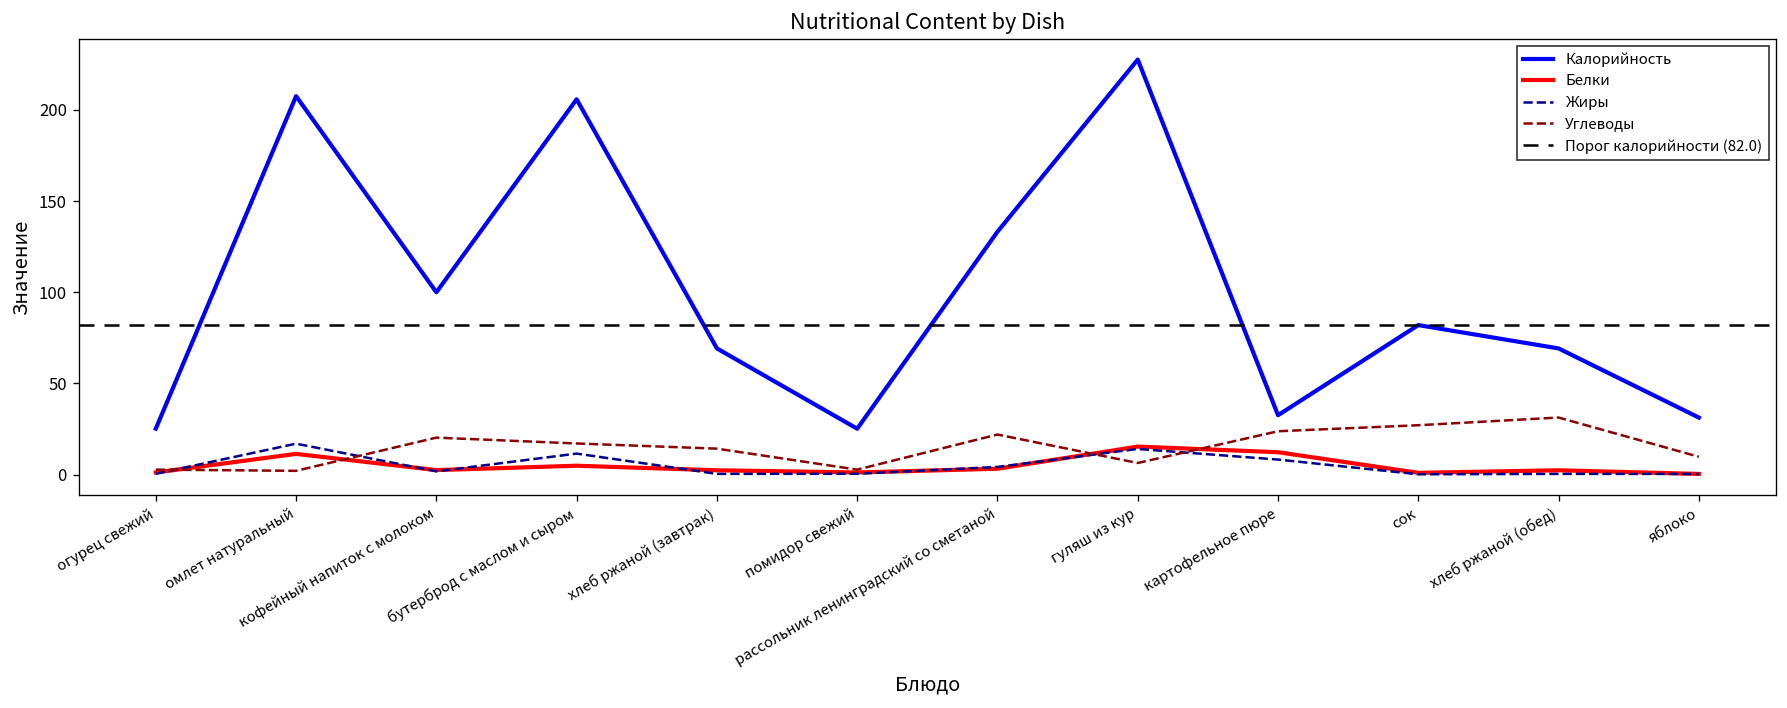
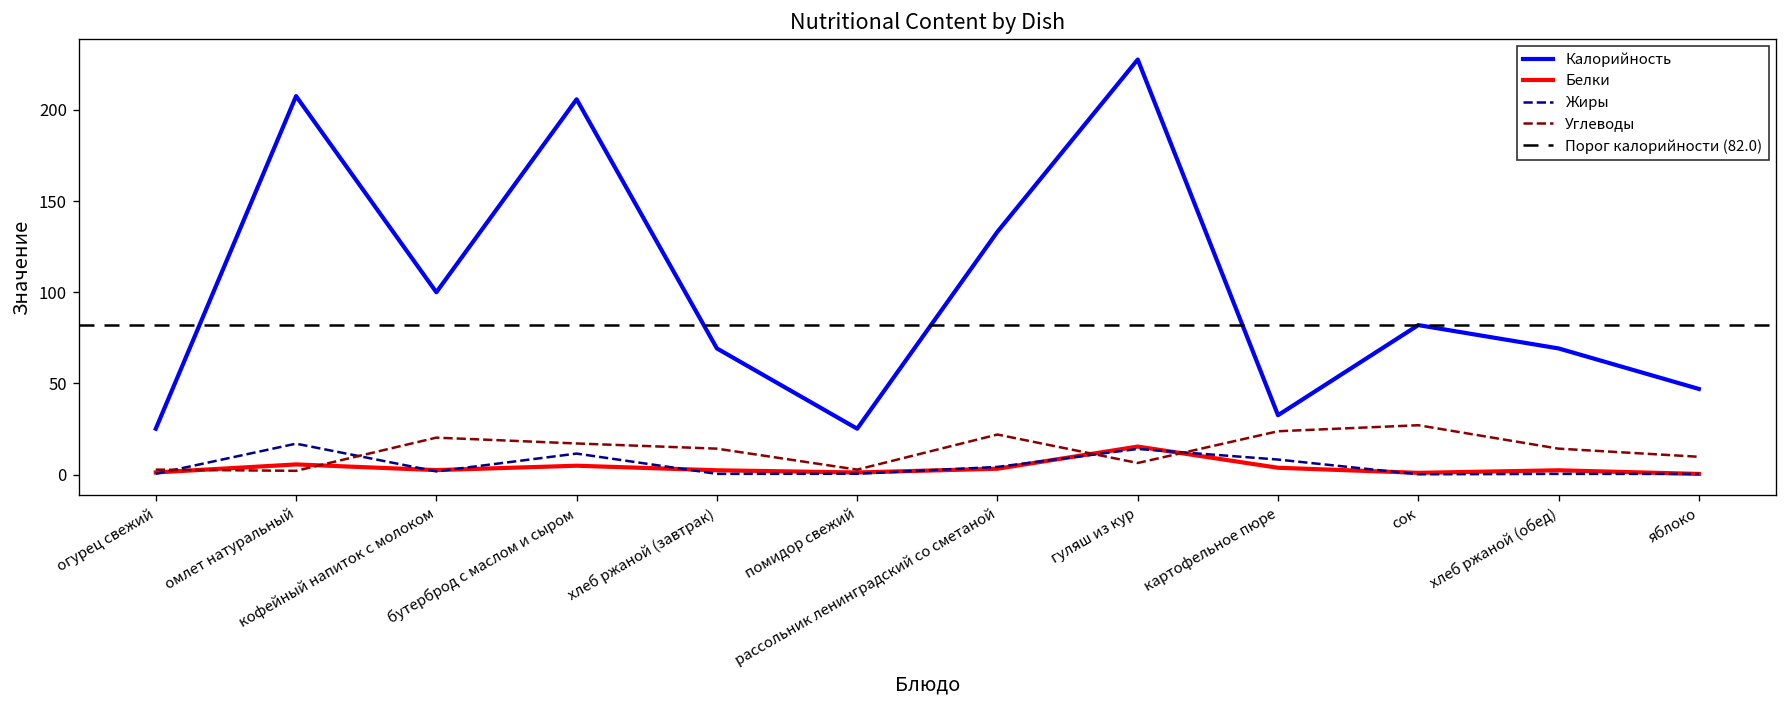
  {
    "Калорийность": {
      "огурец свежий": 25,
      "омлет натуральный": 208,
      "кофейный напиток с молоком": 100,
      "бутерброд с маслом и сыром": 206,
      "хлеб ржаной (завтрак)": 69,
      "помидор свежий": 25,
      "рассольник ленинградский со сметаной": 133,
      "гуляш из кур": 228,
      "картофельное пюре": 33,
      "сок": 82,
      "хлеб ржаной (обед)": 69,
-     "яблоко": 31
+     "яблоко": 47
    },
    "Белки": {
-     "омлет натуральный": 11,
+     "омлет натуральный": 6,
      "бутерброд с маслом и сыром": 5,
      "хлеб ржаной (завтрак)": 2,
-     "картофельное пюре": 12,
+     "картофельное пюре": 4,
      "хлеб ржаной (обед)": 2
    },
    "Жиры": {
      "омлет натуральный": 17,
      "бутерброд с маслом и сыром": 12,
      "хлеб ржаной (завтрак)": 0,
      "картофельное пюре": 8,
      "хлеб ржаной (обед)": 0
    },
    "Углеводы": {
      "омлет натуральный": 2,
      "кофейный напиток с молоком": 20,
      "бутерброд с маслом и сыром": 17,
      "хлеб ржаной (завтрак)": 14,
      "рассольник ленинградский со сметаной": 22,
      "гуляш из кур": 6,
      "картофельное пюре": 24,
      "сок": 27,
-     "хлеб ржаной (обед)": 31,
+     "хлеб ржаной (обед)": 14,
      "яблоко": 10
    }
  }
